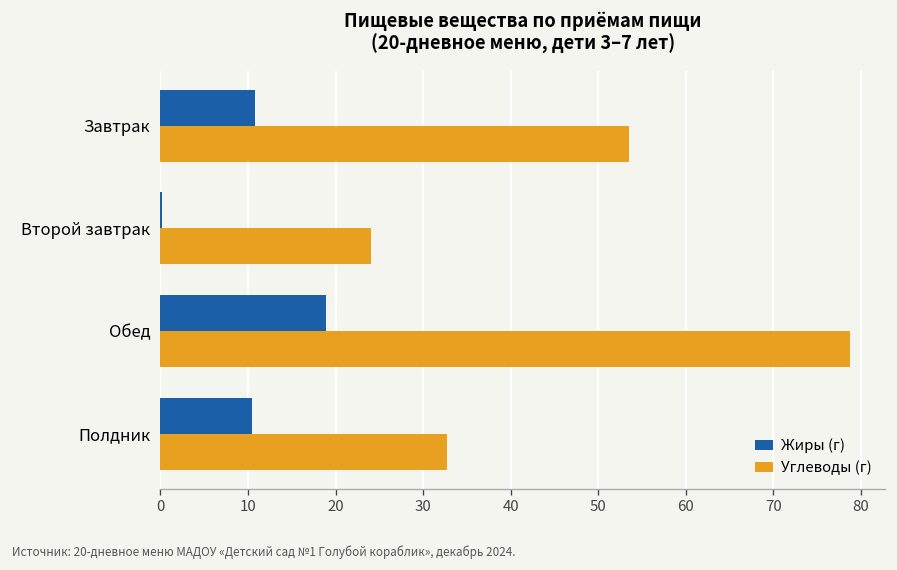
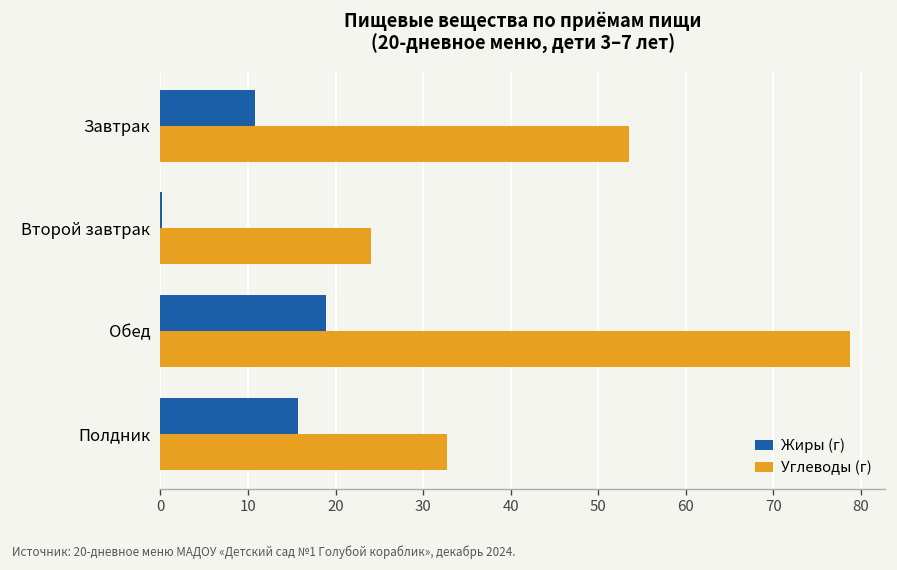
  {
    "Жиры (г)": {
      "Завтрак": 11,
      "Обед": 19,
-     "Полдник": 11
+     "Полдник": 16
    },
    "Углеводы (г)": {
      "Завтрак": 54,
      "Второй завтрак": 24,
      "Обед": 79,
      "Полдник": 33
    }
  }
